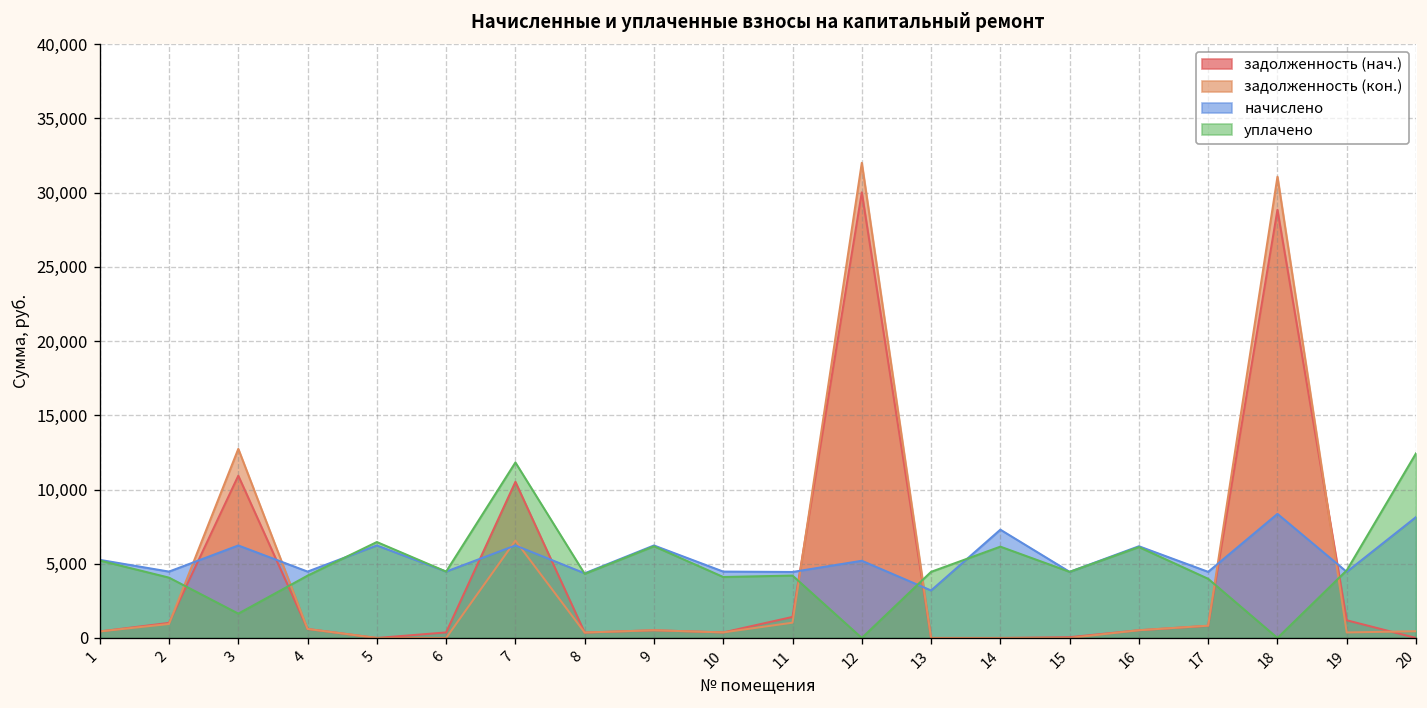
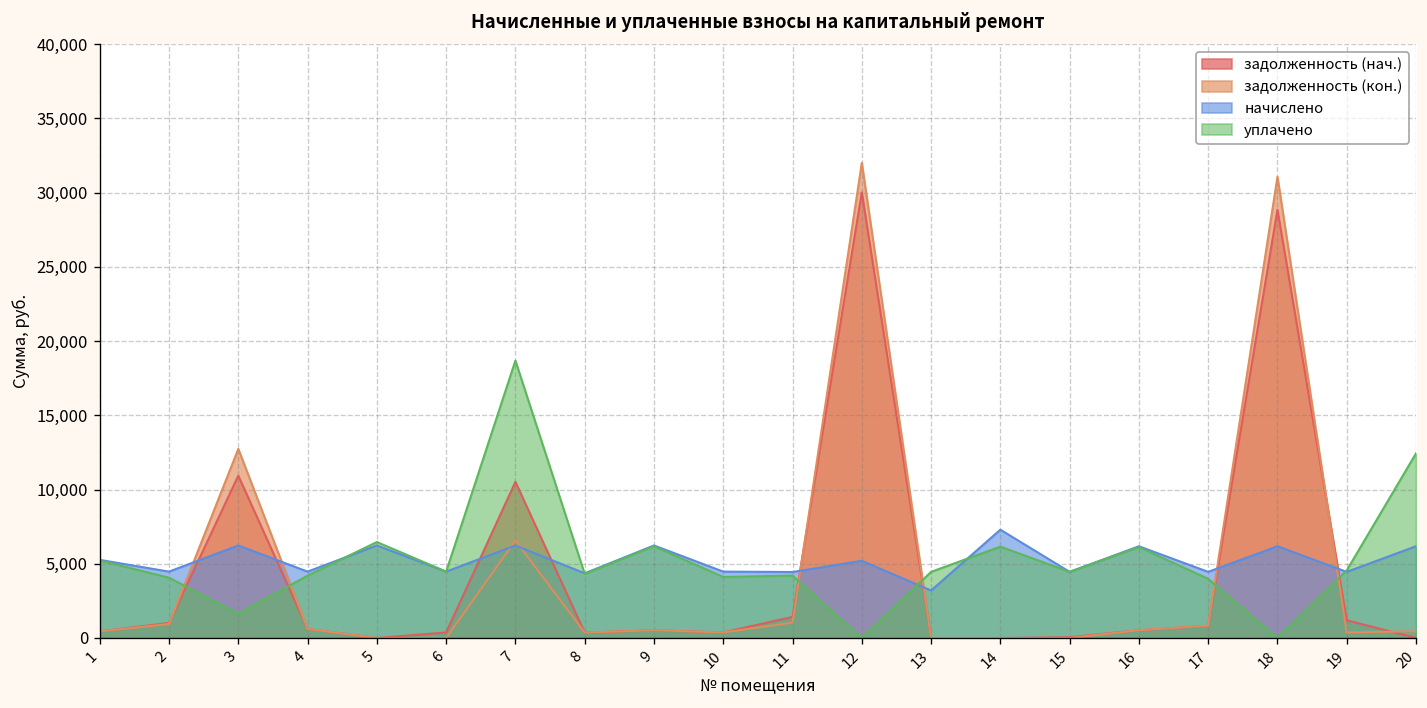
  {
    "начислено": {
      "2": "4,500",
      "3": "6,200",
      "4": "4,500",
      "5": "6,200",
      "7": "6,200",
      "10": "4,500",
      "11": "4,400",
      "12": "5,200",
      "13": "3,200",
      "14": "7,300",
      "17": "4,500",
-     "18": "8,400",
-     "20": "8,100"
+     "18": "6,200",
+     "20": "6,200"
    },
    "уплачено": {
      "2": "4,100",
      "3": "1,600",
      "4": "4,200",
      "5": "6,500",
-     "7": "11,800",
+     "7": "18,700",
      "10": "4,100",
      "11": "4,200",
      "12": "0",
      "13": "4,500",
      "14": "6,200",
      "17": "4,000",
      "18": "0",
      "20": "12,400"
    }
  }
